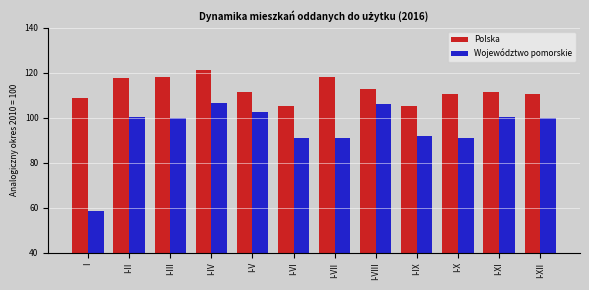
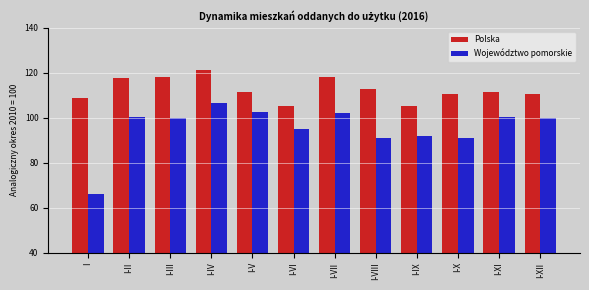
  {
    "Polska": {
      "I": 109,
      "I-II": 118,
      "I-III": 118,
      "I-IV": 121,
      "I-V": 111,
      "I-VI": 105,
      "I-VII": 118,
      "I-VIII": 113,
      "I-IX": 105,
      "I-X": 111,
      "I-XI": 112,
      "I-XII": 111
    },
    "Województwo pomorskie": {
-     "I": 58,
+     "I": 66,
      "I-II": 100,
      "I-III": 100,
      "I-IV": 106,
      "I-V": 103,
-     "I-VI": 91,
-     "I-VII": 91,
-     "I-VIII": 106,
+     "I-VI": 95,
+     "I-VII": 102,
+     "I-VIII": 91,
      "I-IX": 92,
      "I-X": 91,
      "I-XI": 101,
      "I-XII": 100
    }
  }
